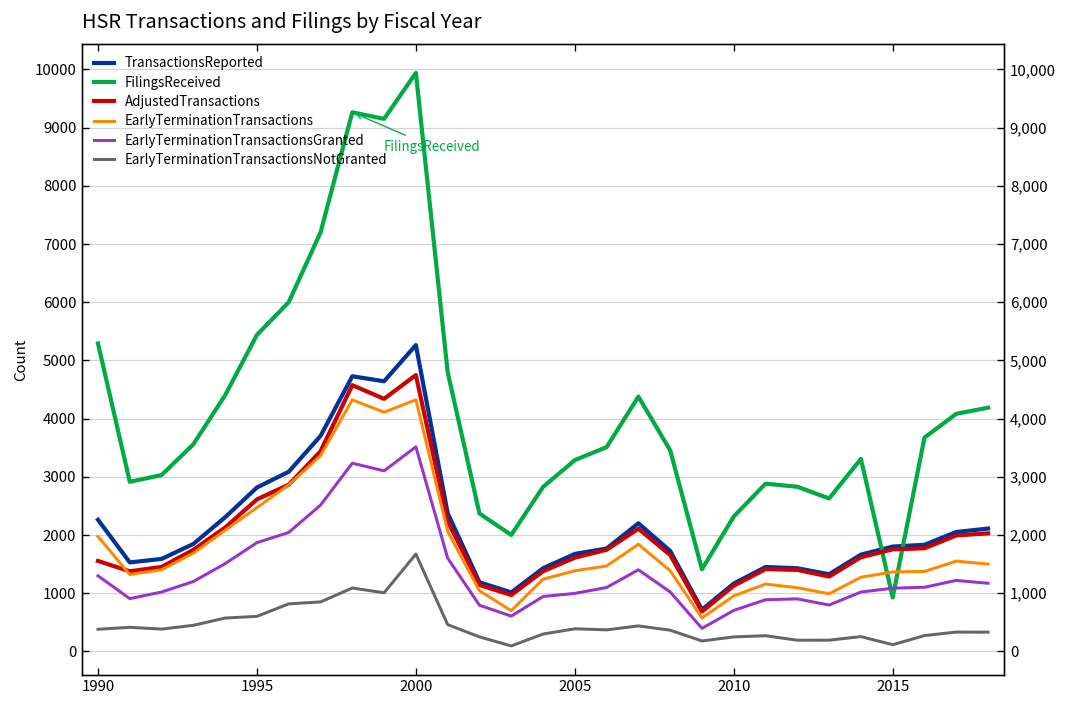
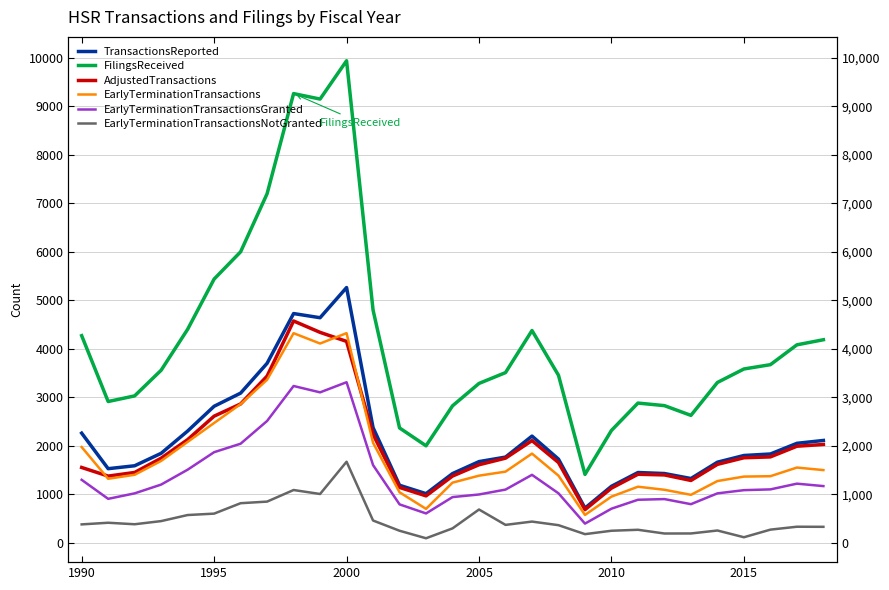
  {
    "TransactionsReported": {
      "1990": 2300,
      "1995": 2800,
      "2000": 5300,
      "2005": 1700
    },
    "FilingsReceived": {
-     "1990": 5300,
+     "1990": 4300,
      "1995": 5400,
      "2000": 9900,
      "2005": 3300,
      "2010": 2300,
-     "2015": 900
+     "2015": 3600
    },
    "AdjustedTransactions": {
      "1990": 1600,
      "1995": 2600,
-     "2000": 4700,
+     "2000": 4200,
      "2005": 1600
    },
    "EarlyTerminationTransactions": {
      "1990": 2000,
      "1995": 2500,
      "2000": 4300,
      "2005": 1400,
      "2010": 1000,
      "2015": 1400
    },
    "EarlyTerminationTransactionsGranted": {
      "1990": 1300,
      "1995": 1900,
-     "2000": 3500,
+     "2000": 3300,
      "2005": 1000,
      "2010": 700,
      "2015": 1100
    },
    "EarlyTerminationTransactionsNotGranted": {
      "1990": 400,
      "1995": 600,
      "2000": 1700,
-     "2005": 400,
+     "2005": 700,
      "2010": 200,
      "2015": 100
    }
  }
